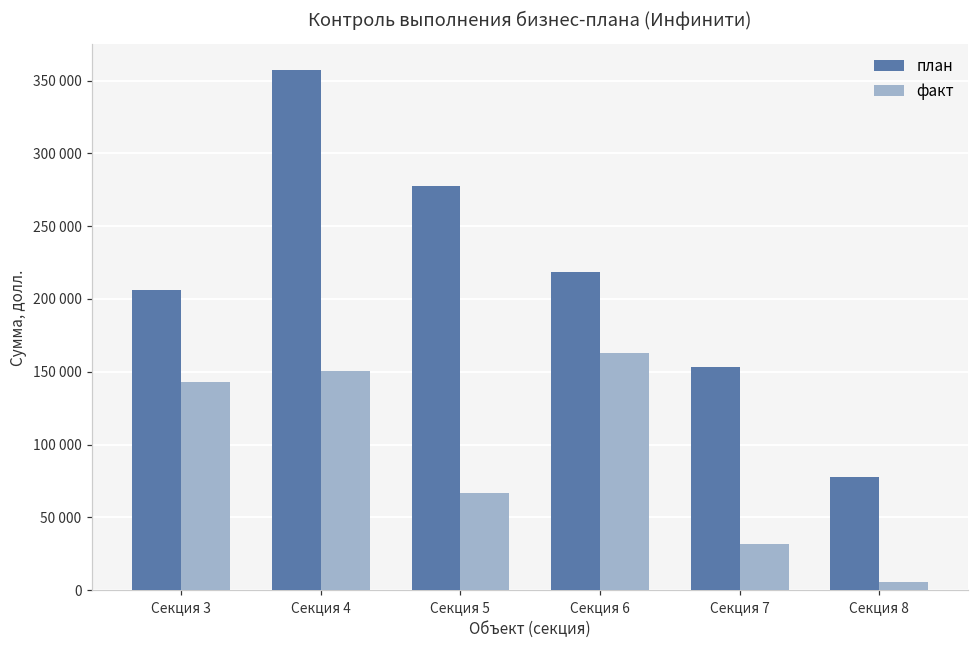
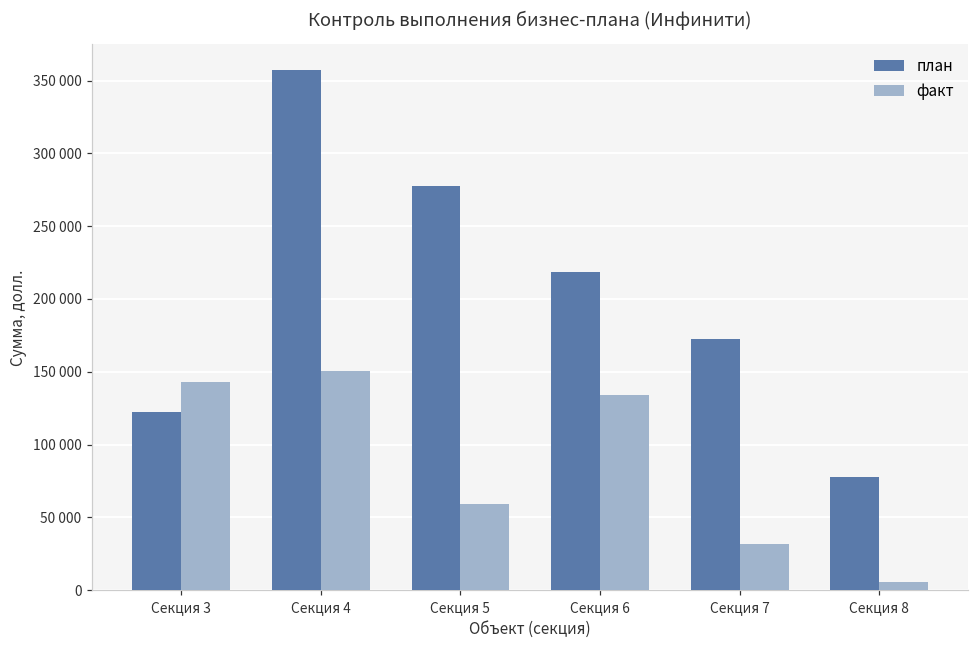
  {
    "план": {
-     "Секция 3": 207000,
+     "Секция 3": 122000,
      "Секция 4": 357000,
      "Секция 5": 277000,
      "Секция 6": 219000,
-     "Секция 7": 154000,
+     "Секция 7": 172000,
      "Секция 8": 78000
    },
    "факт": {
      "Секция 3": 143000,
      "Секция 4": 151000,
-     "Секция 5": 67000,
-     "Секция 6": 163000,
+     "Секция 5": 60000,
+     "Секция 6": 134000,
      "Секция 7": 32000,
      "Секция 8": 6000
    }
  }
